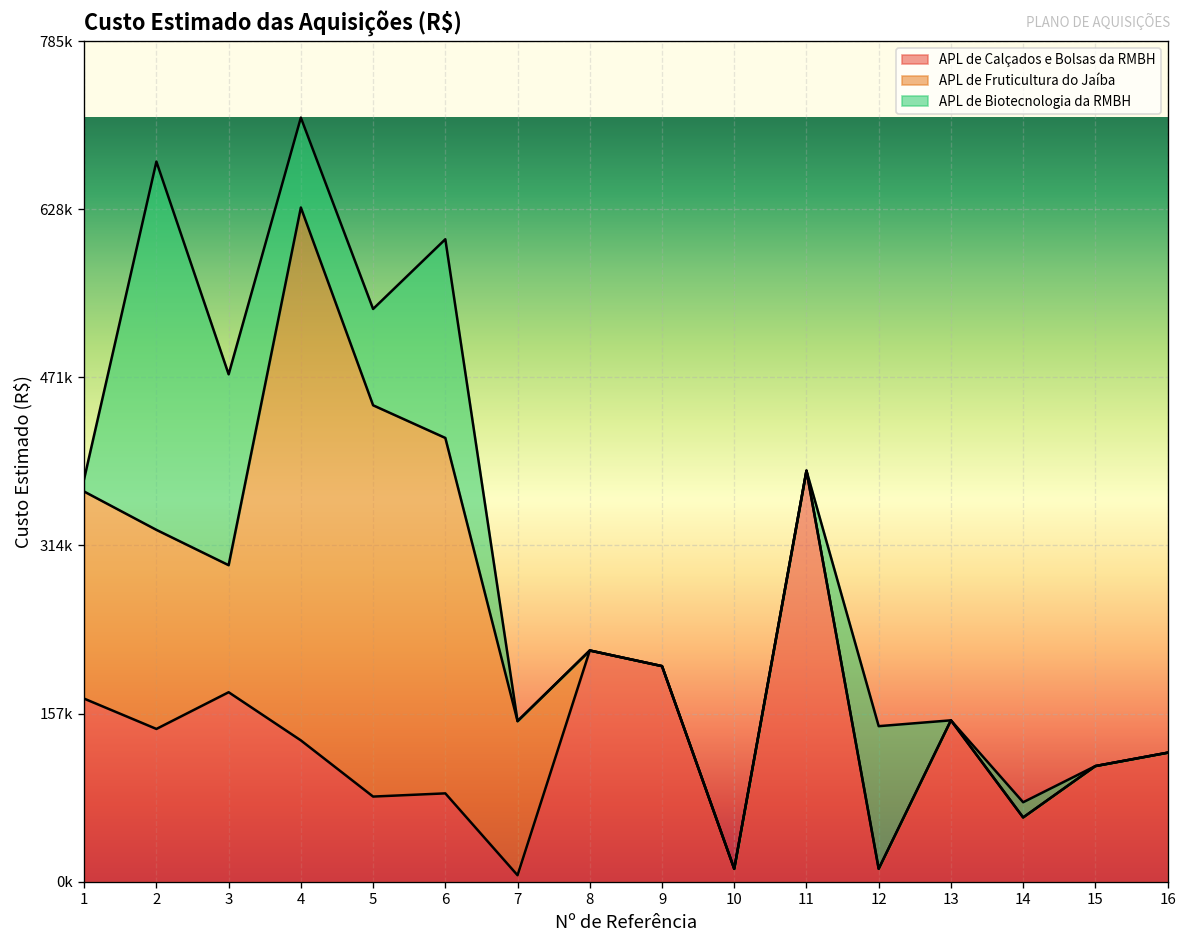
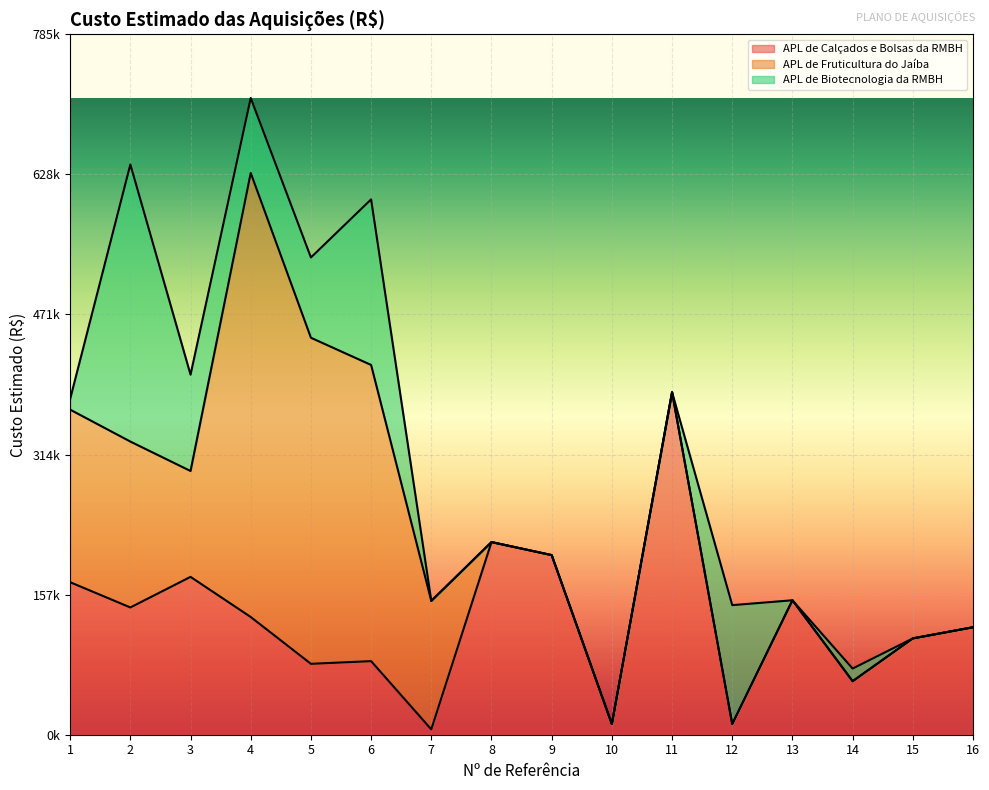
  {
    "APL de Biotecnologia da RMBH": {
      "1": 10000,
-     "2": 340000,
-     "3": 180000,
+     "2": 310000,
+     "3": 110000,
      "4": 80000,
      "5": 90000,
      "6": 190000,
      "12": 130000,
      "14": 10000
    }
  }
